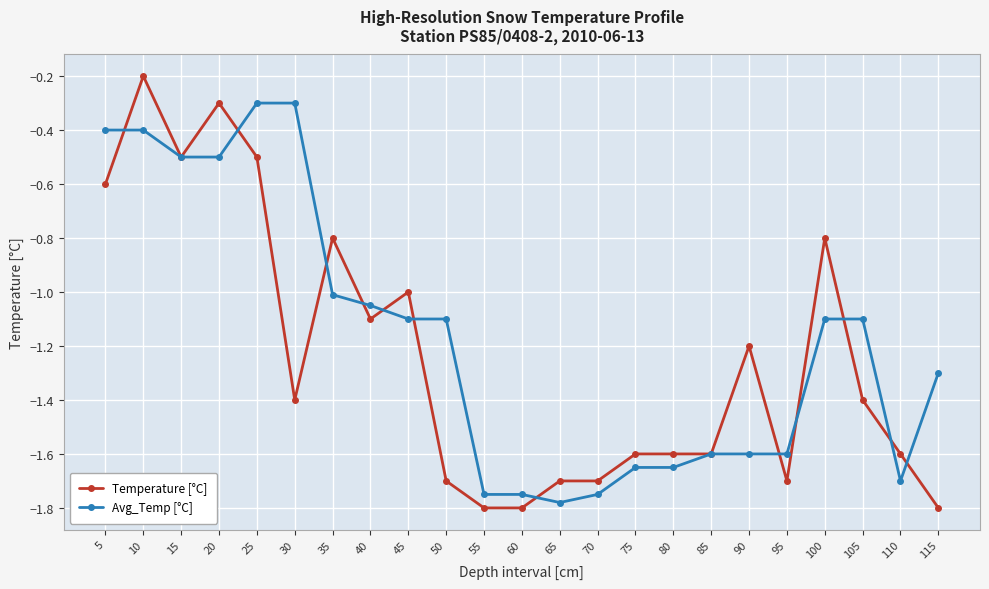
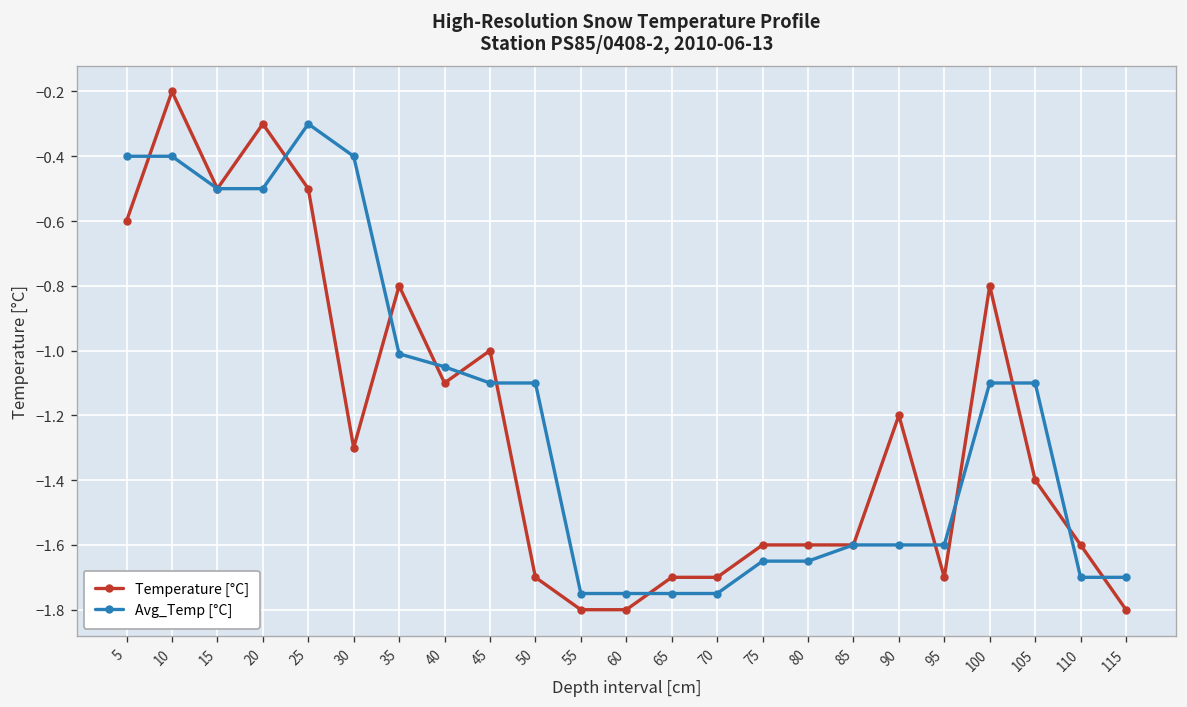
  {
    "Temperature [°C]": {
      "5": -0.6,
      "10": -0.2,
      "20": -0.3,
      "25": -0.5,
-     "30": -1.4,
+     "30": -1.3,
      "35": -0.8,
      "40": -1.1,
      "45": -1.0,
      "50": -1.7,
      "55": -1.8,
      "60": -1.8,
      "65": -1.7,
      "70": -1.7,
      "75": -1.6,
      "80": -1.6,
      "90": -1.2,
      "95": -1.7,
      "100": -0.8,
      "105": -1.4,
      "110": -1.6,
      "115": -1.8
    },
    "Avg_Temp [°C]": {
      "5": -0.40,
      "10": -0.40,
      "20": -0.50,
      "25": -0.30,
-     "30": -0.3,
+     "30": -0.4,
      "35": -1.01,
      "40": -1.05,
      "45": -1.10,
      "50": -1.10,
      "55": -1.75,
      "60": -1.75,
-     "65": -1.78,
+     "65": -1.75,
      "70": -1.75,
      "75": -1.65,
      "80": -1.65,
      "90": -1.60,
      "95": -1.60,
      "100": -1.10,
      "105": -1.10,
      "110": -1.70,
-     "115": -1.3
+     "115": -1.7
    }
  }
